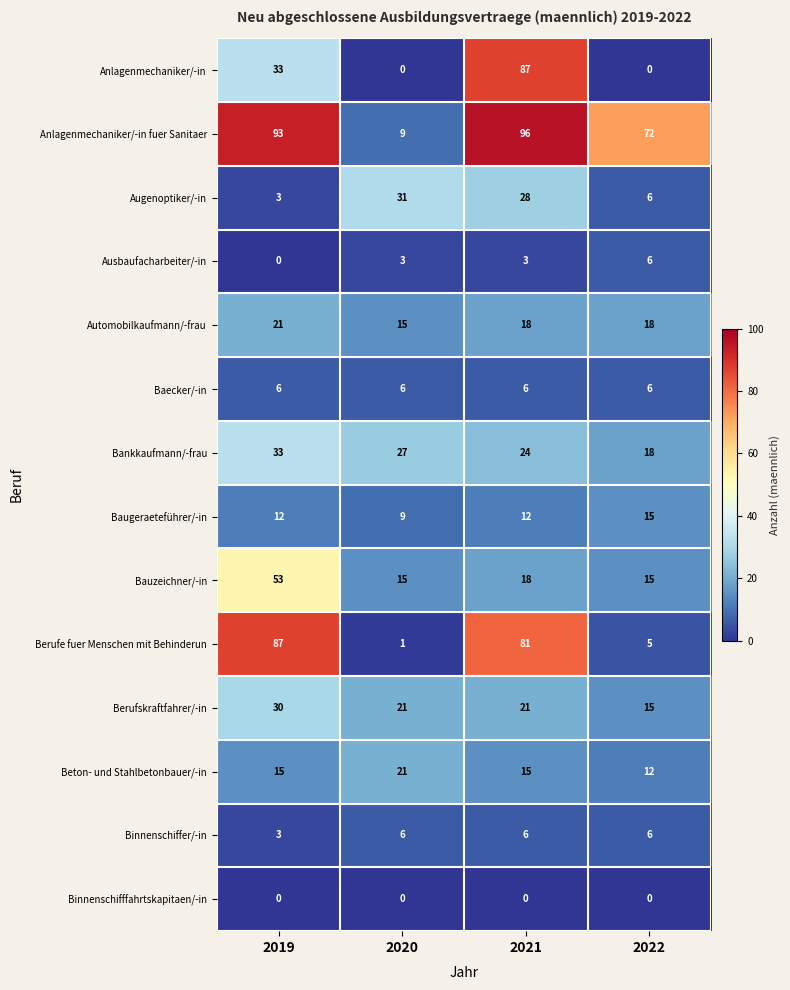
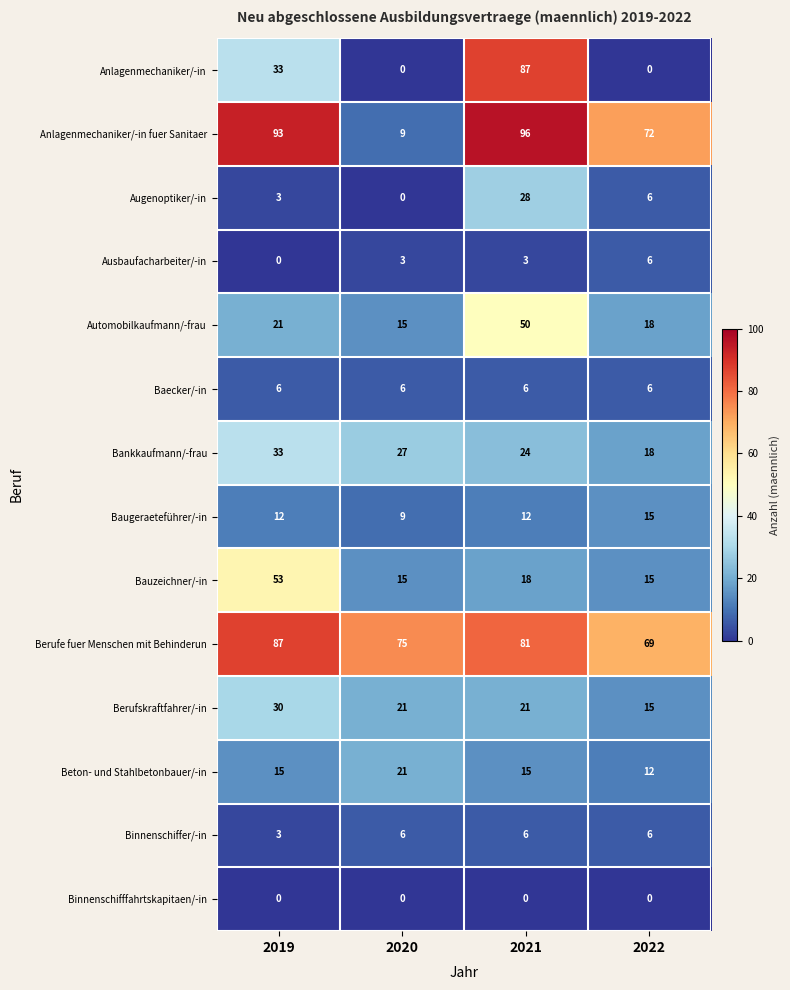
  {
    "Anlagenmechaniker/-in": {
      "2019": 33,
      "2020": 0,
      "2021": 87,
      "2022": 0
    },
    "Anlagenmechaniker/-in fuer Sanitaer": {
      "2019": 93,
      "2020": 9,
      "2021": 96,
      "2022": 72
    },
    "Augenoptiker/-in": {
      "2019": 3,
-     "2020": 31,
+     "2020": 0,
      "2021": 28,
      "2022": 6
    },
    "Ausbaufacharbeiter/-in": {
      "2019": 0,
      "2020": 3,
      "2021": 3,
      "2022": 6
    },
    "Automobilkaufmann/-frau": {
      "2019": 21,
      "2020": 15,
-     "2021": 18,
+     "2021": 50,
      "2022": 18
    },
    "Baecker/-in": {
      "2019": 6,
      "2020": 6,
      "2021": 6,
      "2022": 6
    },
    "Bankkaufmann/-frau": {
      "2019": 33,
      "2020": 27,
      "2021": 24,
      "2022": 18
    },
    "Baugeraeteführer/-in": {
      "2019": 12,
      "2020": 9,
      "2021": 12,
      "2022": 15
    },
    "Bauzeichner/-in": {
      "2019": 53,
      "2020": 15,
      "2021": 18,
      "2022": 15
    },
    "Berufe fuer Menschen mit Behinderun": {
      "2019": 87,
-     "2020": 1,
+     "2020": 75,
      "2021": 81,
-     "2022": 5
+     "2022": 69
    },
    "Berufskraftfahrer/-in": {
      "2019": 30,
      "2020": 21,
      "2021": 21,
      "2022": 15
    },
    "Beton- und Stahlbetonbauer/-in": {
      "2019": 15,
      "2020": 21,
      "2021": 15,
      "2022": 12
    },
    "Binnenschiffer/-in": {
      "2019": 3,
      "2020": 6,
      "2021": 6,
      "2022": 6
    },
    "Binnenschifffahrtskapitaen/-in": {
      "2019": 0,
      "2020": 0,
      "2021": 0,
      "2022": 0
    }
  }
